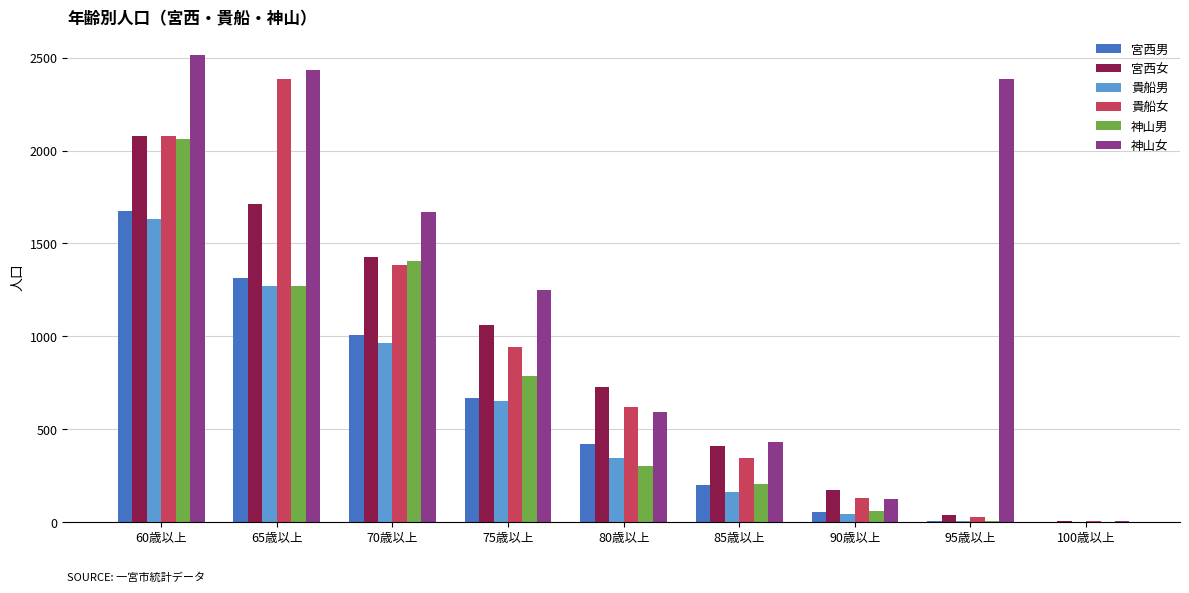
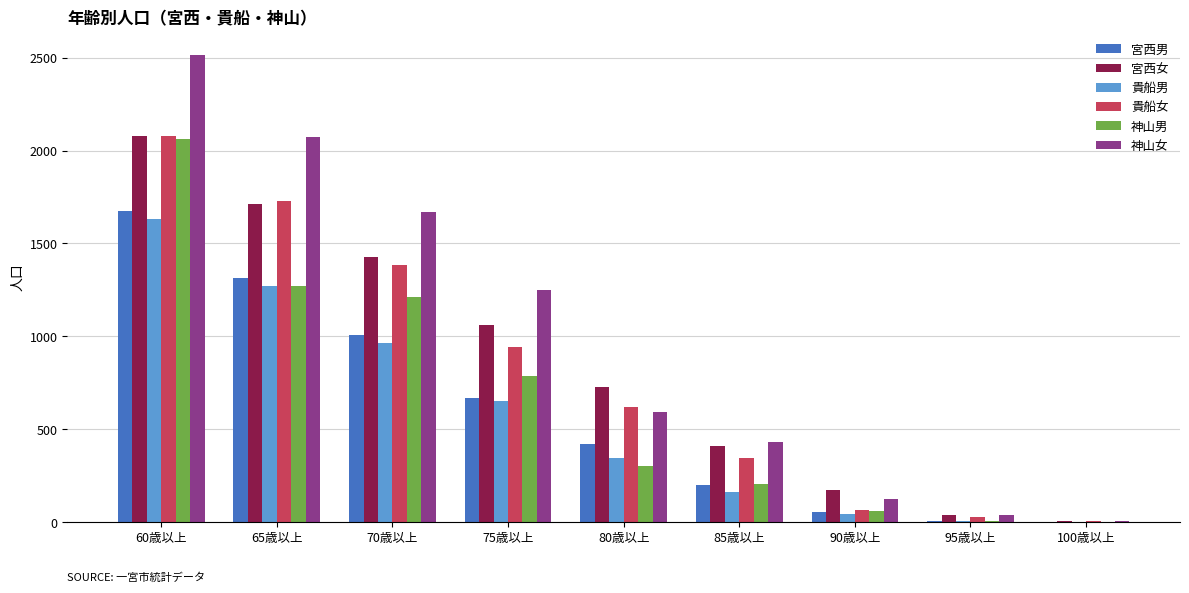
  {
    "宮西女": {
      "60歳以上": 2080,
      "65歳以上": 1710,
      "70歳以上": 1430,
      "75歳以上": 1060,
      "80歳以上": 730,
      "85歳以上": 410,
      "90歳以上": 170,
      "95歳以上": 40
    },
    "貴船女": {
      "60歳以上": 2080,
-     "65歳以上": 2380,
+     "65歳以上": 1730,
      "70歳以上": 1380,
      "75歳以上": 950,
      "80歳以上": 620,
      "85歳以上": 340,
-     "90歳以上": 130,
+     "90歳以上": 70,
      "95歳以上": 30
    },
    "神山男": {
      "60歳以上": 2060,
      "65歳以上": 1270,
-     "70歳以上": 1410,
+     "70歳以上": 1210,
      "75歳以上": 790,
      "80歳以上": 310,
      "85歳以上": 200,
      "90歳以上": 60,
      "100歳以上": 0
    },
    "神山女": {
      "60歳以上": 2510,
-     "65歳以上": 2440,
+     "65歳以上": 2070,
      "70歳以上": 1670,
      "75歳以上": 1250,
      "80歳以上": 600,
      "85歳以上": 430,
      "90歳以上": 120,
-     "95歳以上": 2390
+     "95歳以上": 40
    }
  }
